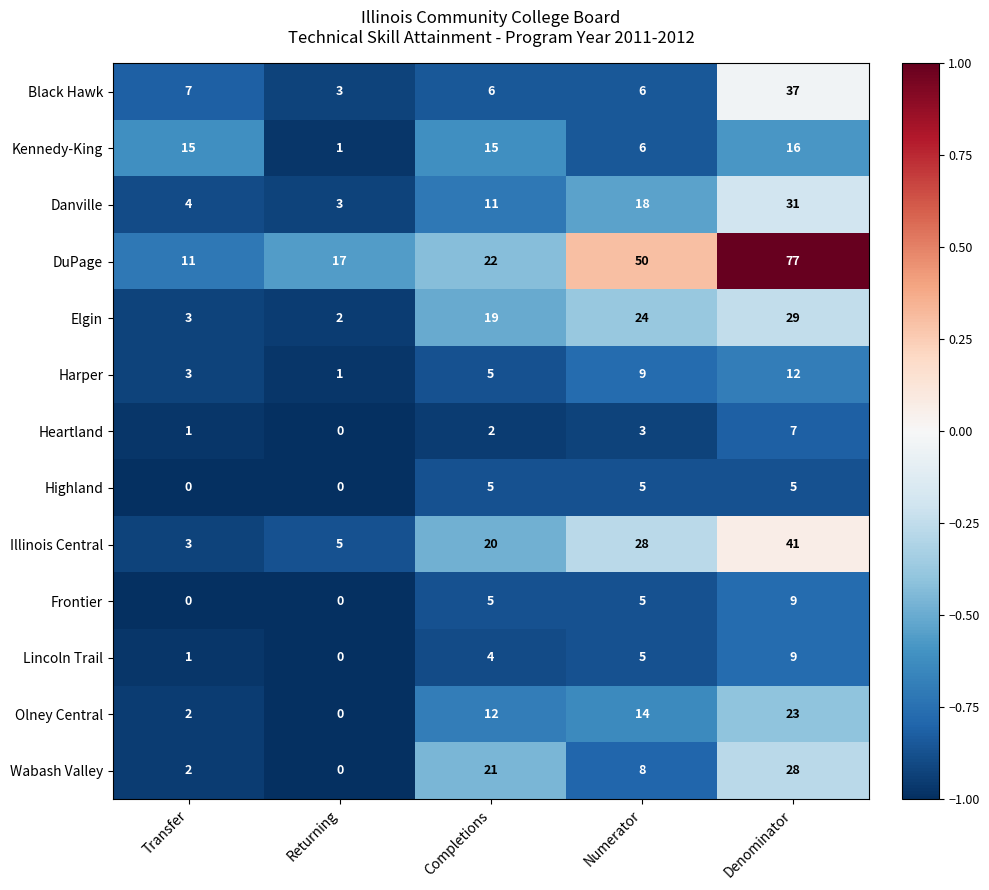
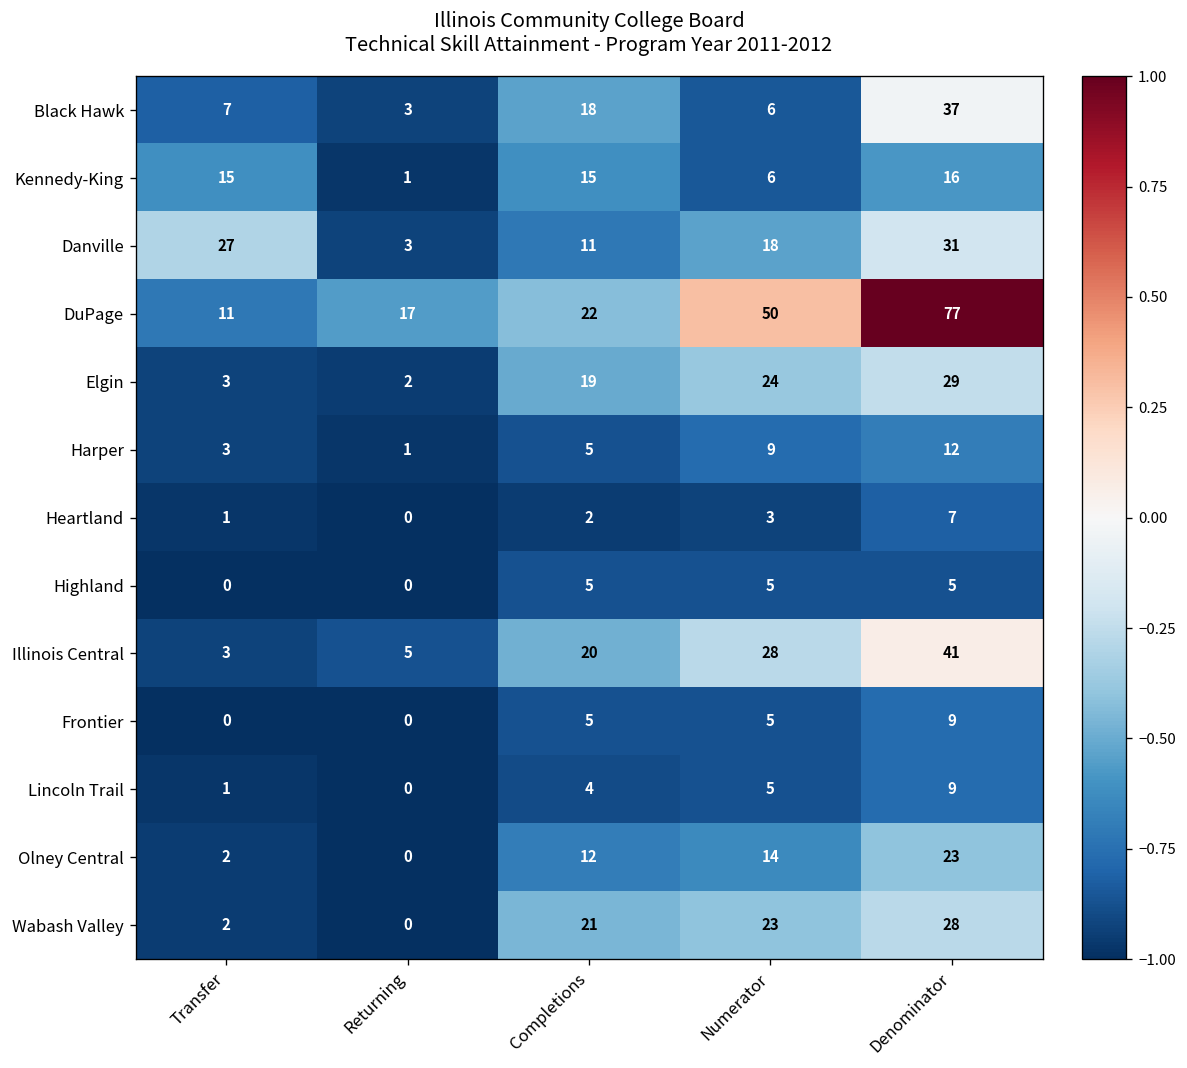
  {
    "Black Hawk": {
      "Transfer": 7,
      "Returning": 3,
-     "Completions": 6,
+     "Completions": 18,
      "Numerator": 6,
      "Denominator": 37
    },
    "Kennedy-King": {
      "Transfer": 15,
      "Returning": 1,
      "Completions": 15,
      "Numerator": 6,
      "Denominator": 16
    },
    "Danville": {
-     "Transfer": 4,
+     "Transfer": 27,
      "Returning": 3,
      "Completions": 11,
      "Numerator": 18,
      "Denominator": 31
    },
    "DuPage": {
      "Transfer": 11,
      "Returning": 17,
      "Completions": 22,
      "Numerator": 50,
      "Denominator": 77
    },
    "Elgin": {
      "Transfer": 3,
      "Returning": 2,
      "Completions": 19,
      "Numerator": 24,
      "Denominator": 29
    },
    "Harper": {
      "Transfer": 3,
      "Returning": 1,
      "Completions": 5,
      "Numerator": 9,
      "Denominator": 12
    },
    "Heartland": {
      "Transfer": 1,
      "Returning": 0,
      "Completions": 2,
      "Numerator": 3,
      "Denominator": 7
    },
    "Highland": {
      "Transfer": 0,
      "Returning": 0,
      "Completions": 5,
      "Numerator": 5,
      "Denominator": 5
    },
    "Illinois Central": {
      "Transfer": 3,
      "Returning": 5,
      "Completions": 20,
      "Numerator": 28,
      "Denominator": 41
    },
    "Frontier": {
      "Transfer": 0,
      "Returning": 0,
      "Completions": 5,
      "Numerator": 5,
      "Denominator": 9
    },
    "Lincoln Trail": {
      "Transfer": 1,
      "Returning": 0,
      "Completions": 4,
      "Numerator": 5,
      "Denominator": 9
    },
    "Olney Central": {
      "Transfer": 2,
      "Returning": 0,
      "Completions": 12,
      "Numerator": 14,
      "Denominator": 23
    },
    "Wabash Valley": {
      "Transfer": 2,
      "Returning": 0,
      "Completions": 21,
-     "Numerator": 8,
+     "Numerator": 23,
      "Denominator": 28
    }
  }
